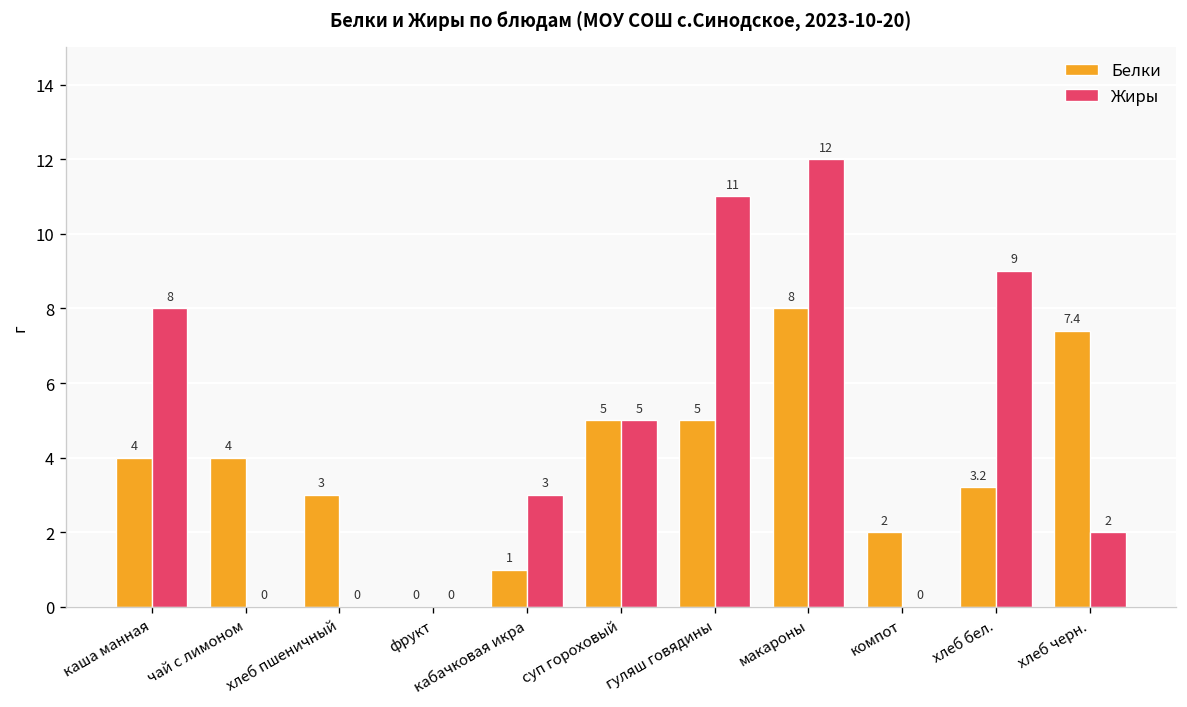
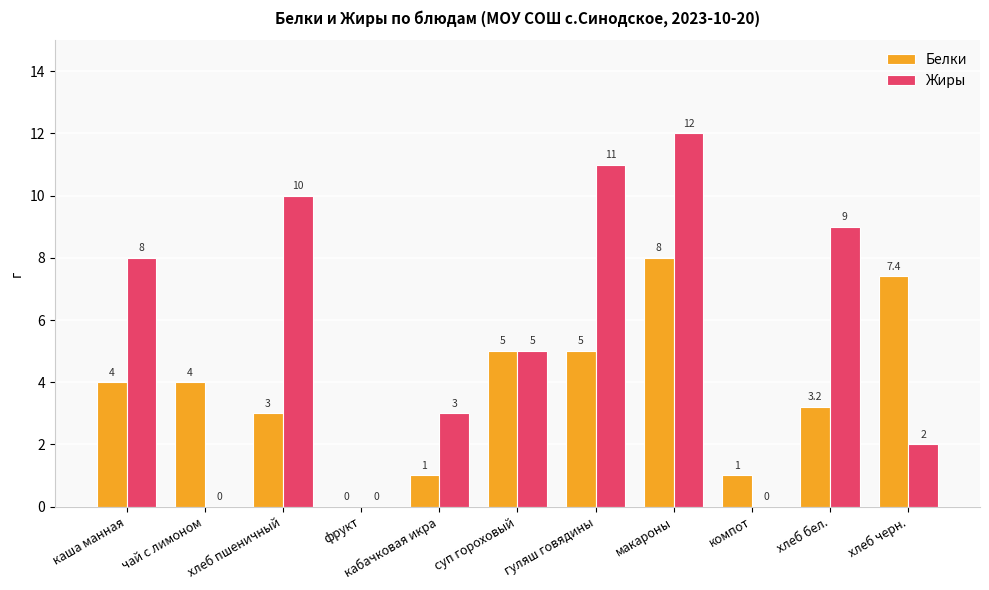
  {
    "Белки": {
      "каша манная": 4,
      "чай с лимоном": 4,
      "хлеб пшеничный": 3,
      "фрукт": 0,
      "кабачковая икра": 1,
      "суп гороховый": 5,
      "гуляш говядины": 5,
      "макароны": 8,
-     "компот": 2,
+     "компот": 1,
      "хлеб бел.": 3.2,
      "хлеб черн.": 7.4
    },
    "Жиры": {
      "каша манная": 8,
      "чай с лимоном": 0,
-     "хлеб пшеничный": 0,
+     "хлеб пшеничный": 10,
      "фрукт": 0,
      "кабачковая икра": 3,
      "суп гороховый": 5,
      "гуляш говядины": 11,
      "макароны": 12,
      "компот": 0,
      "хлеб бел.": 9,
      "хлеб черн.": 2
    }
  }
